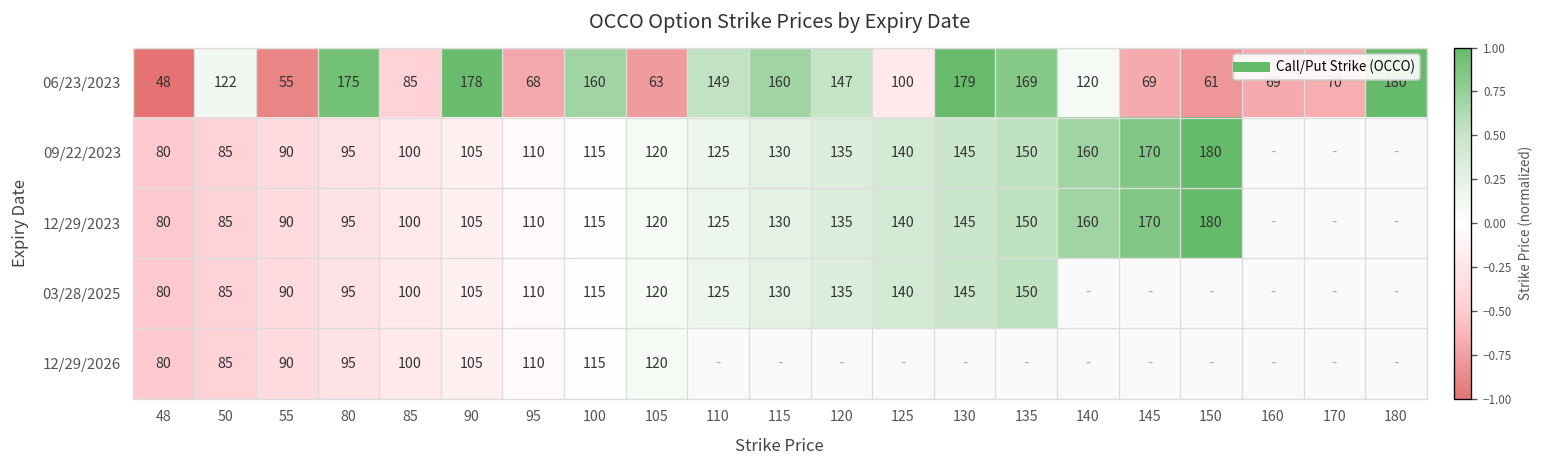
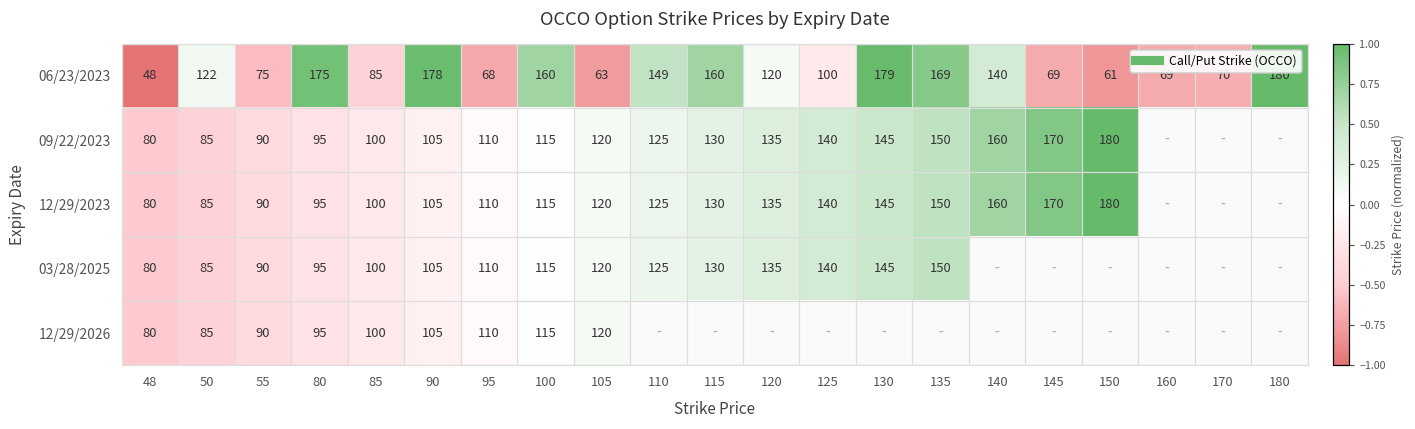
  {
    "06/23/2023": {
      "48": 48,
      "50": 122,
-     "55": 55,
+     "55": 75,
      "80": 175,
      "85": 85,
      "90": 178,
      "95": 68,
      "100": 160,
      "105": 63,
      "110": 149,
      "115": 160,
-     "120": 147,
+     "120": 120,
      "125": 100,
      "130": 179,
      "135": 169,
-     "140": 120,
+     "140": 140,
      "145": 69,
      "150": 61
    },
    "09/22/2023": {
      "48": 80,
      "50": 85,
      "55": 90,
      "80": 95,
      "85": 100,
      "90": 105,
      "95": 110,
      "100": 115,
      "105": 120,
      "110": 125,
      "115": 130,
      "120": 135,
      "125": 140,
      "130": 145,
      "135": 150,
      "140": 160,
      "145": 170,
      "150": 180
    },
    "12/29/2023": {
      "48": 80,
      "50": 85,
      "55": 90,
      "80": 95,
      "85": 100,
      "90": 105,
      "95": 110,
      "100": 115,
      "105": 120,
      "110": 125,
      "115": 130,
      "120": 135,
      "125": 140,
      "130": 145,
      "135": 150,
      "140": 160,
      "145": 170,
      "150": 180
    },
    "03/28/2025": {
      "48": 80,
      "50": 85,
      "55": 90,
      "80": 95,
      "85": 100,
      "90": 105,
      "95": 110,
      "100": 115,
      "105": 120,
      "110": 125,
      "115": 130,
      "120": 135,
      "125": 140,
      "130": 145,
      "135": 150
    },
    "12/29/2026": {
      "48": 80,
      "50": 85,
      "55": 90,
      "80": 95,
      "85": 100,
      "90": 105,
      "95": 110,
      "100": 115,
      "105": 120
    }
  }
